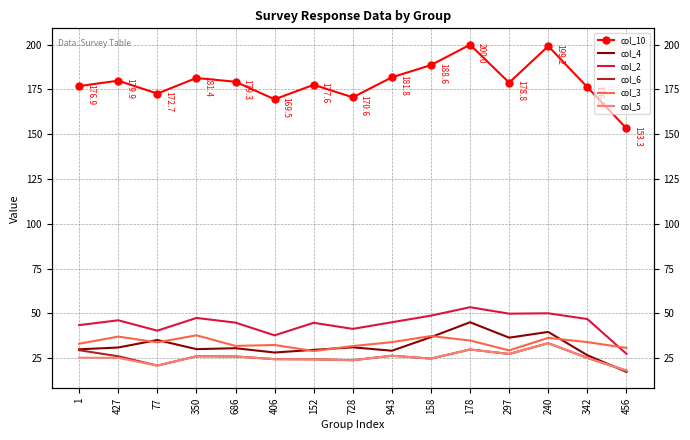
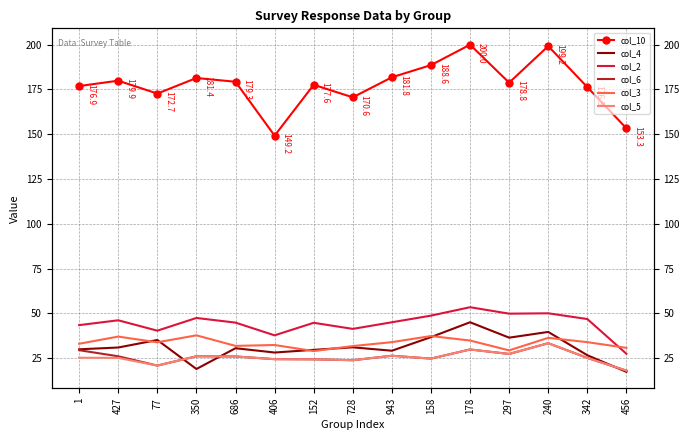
  {
    "col_10": {
      "1": 176.9,
      "427": 179.9,
      "77": 172.7,
      "350": 181.4,
      "686": 179.3,
-     "406": 169.5,
+     "406": 149.2,
      "152": 177.6,
      "728": 170.6,
      "943": 181.8,
      "158": 188.6,
      "178": 200.0,
      "297": 178.8,
      "240": 199.2,
      "456": 153.3
    },
    "col_4": {
      "427": 31,
-     "350": 30,
+     "350": 19,
      "406": 28,
      "943": 29,
      "178": 45,
      "297": 36,
      "240": 40,
      "342": 27
    }
  }
